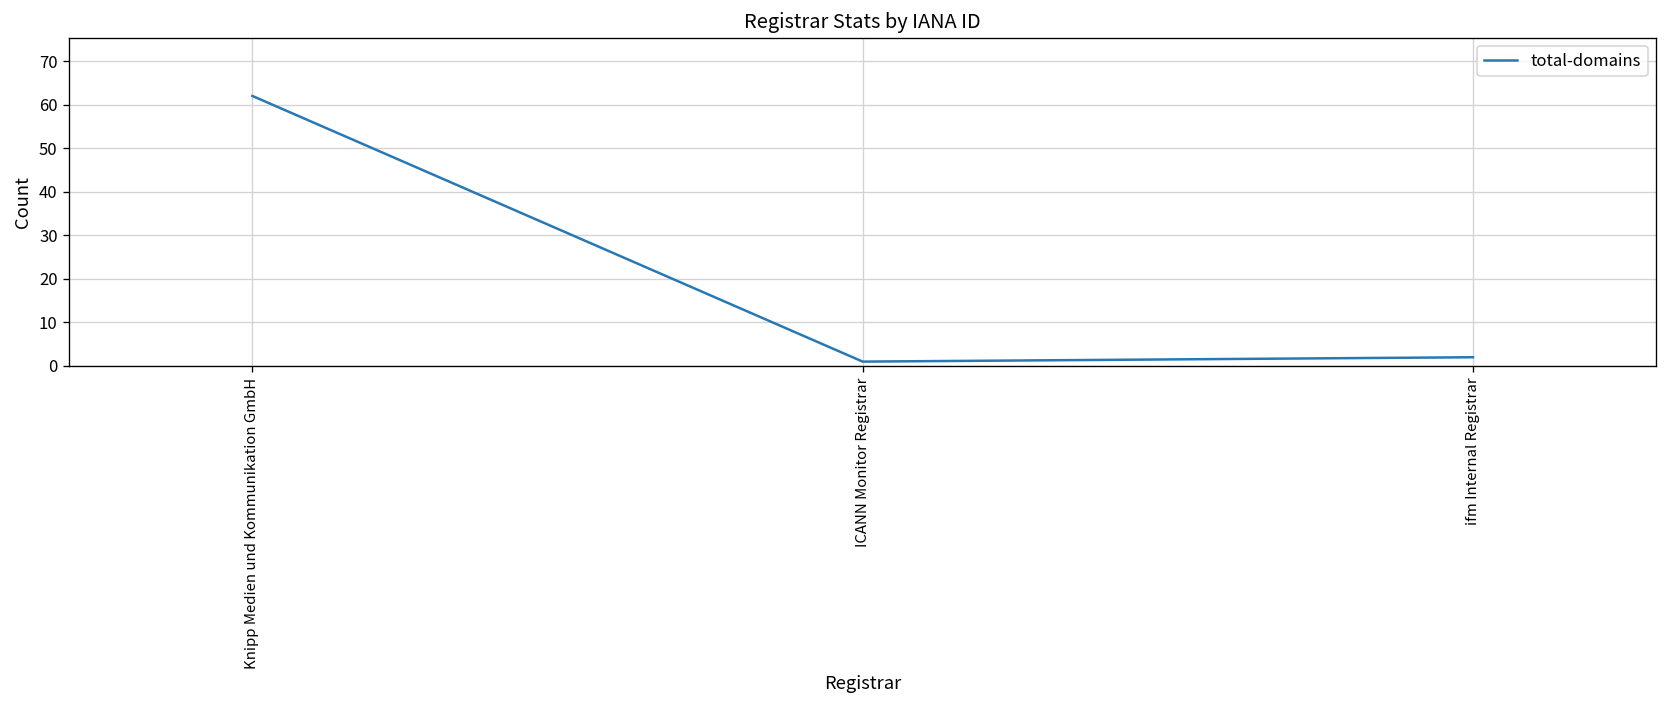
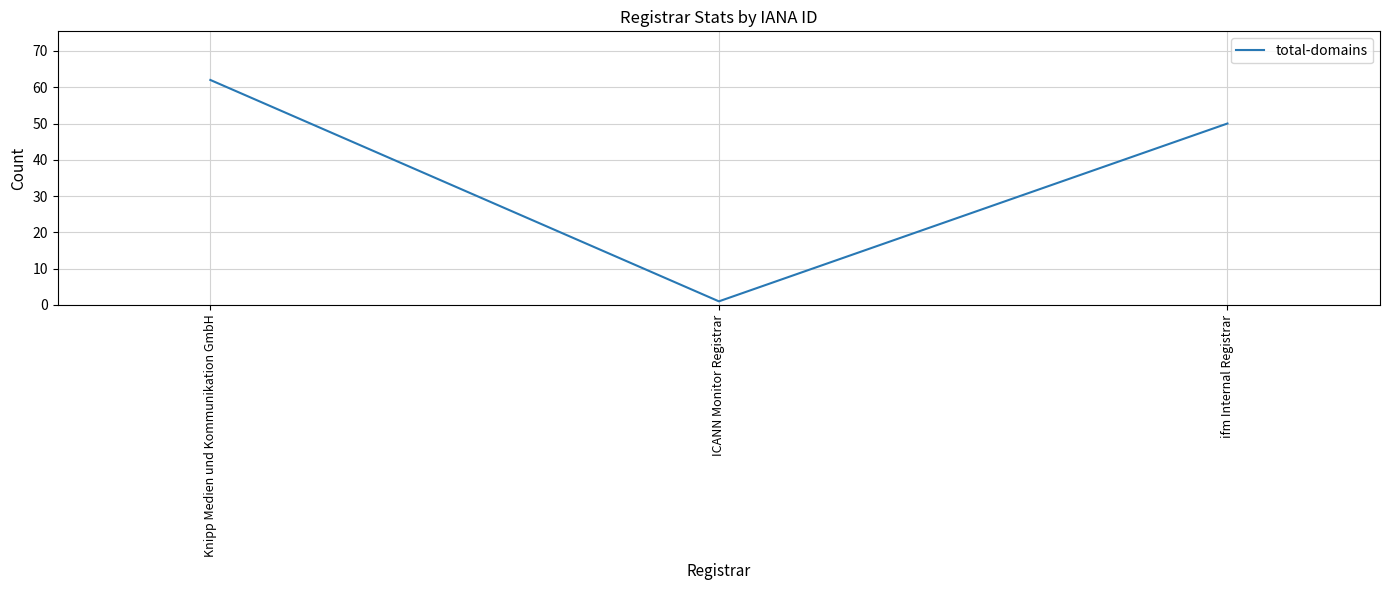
  {
    "Knipp Medien und Kommunikation GmbH": 62,
    "ICANN Monitor Registrar": 1,
-   "ifm Internal Registrar": 2
+   "ifm Internal Registrar": 50
  }
